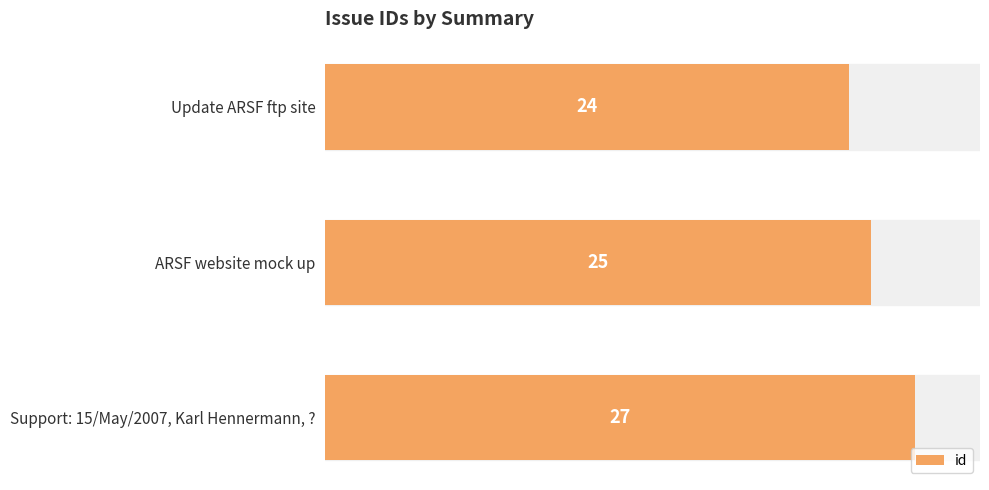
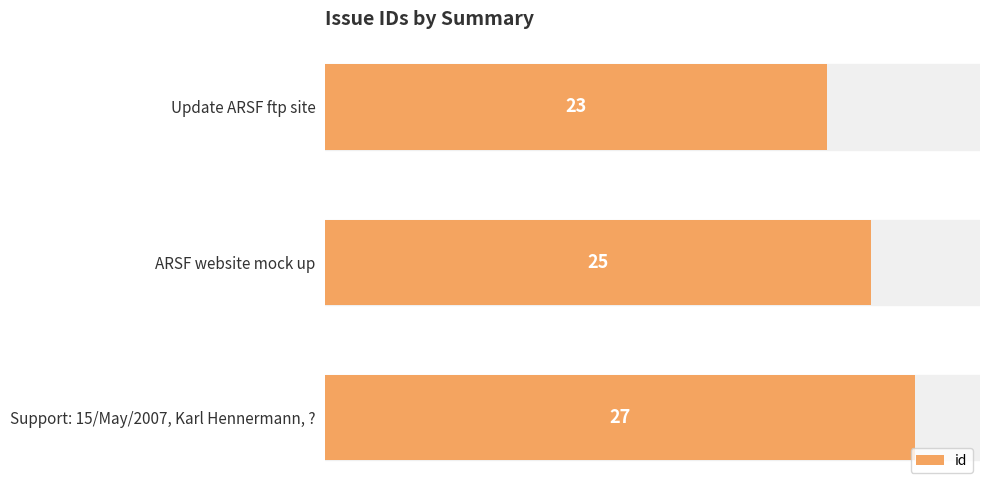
  {
-   "Update ARSF ftp site": 24,
+   "Update ARSF ftp site": 23,
    "ARSF website mock up": 25,
    "Support: 15/May/2007, Karl Hennermann, ?": 27
  }
